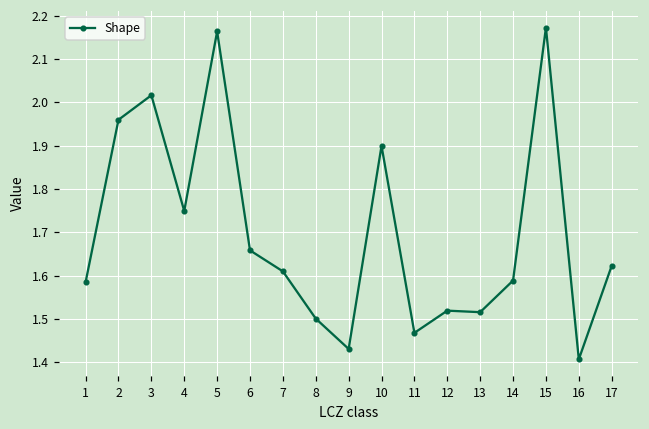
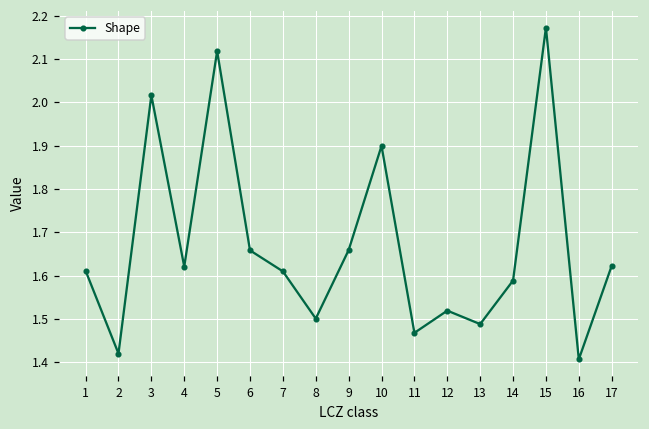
  {
-   "1": 1.58,
-   "2": 1.96,
+   "1": 1.61,
+   "2": 1.42,
    "3": 2.02,
-   "4": 1.75,
-   "5": 2.16,
+   "4": 1.62,
+   "5": 2.12,
    "6": 1.66,
    "7": 1.61,
    "8": 1.50,
-   "9": 1.43,
+   "9": 1.66,
    "10": 1.90,
    "11": 1.47,
    "12": 1.52,
-   "13": 1.52,
+   "13": 1.49,
    "14": 1.59,
    "15": 2.17,
    "16": 1.41,
    "17": 1.62
  }
